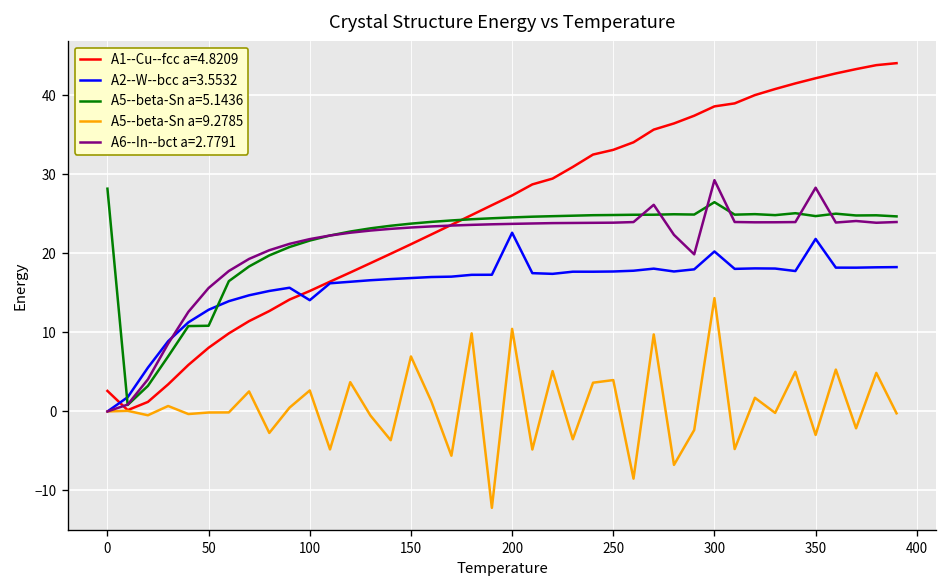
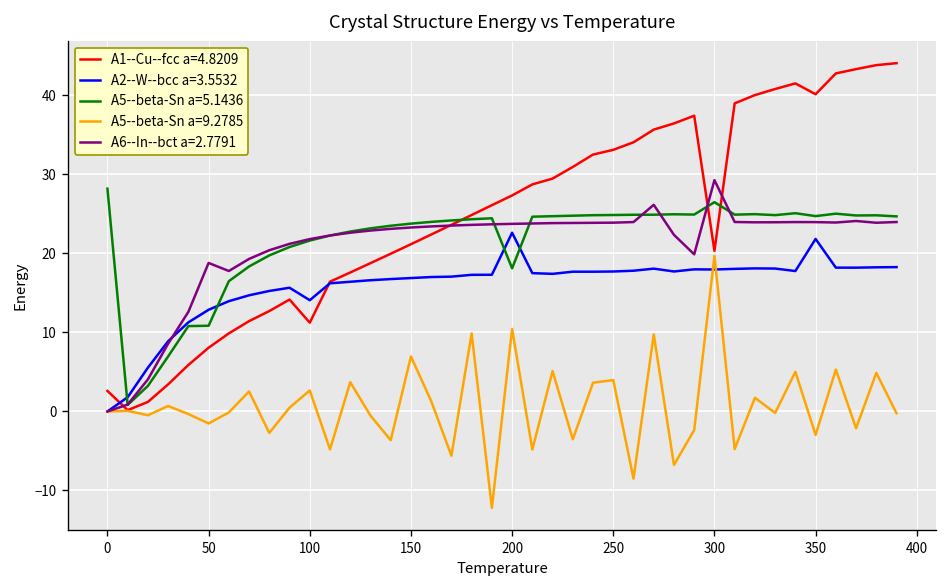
  {
    "A1--Cu--fcc a=4.8209": {
      "0": 3,
      "50": 8,
-     "100": 15,
+     "100": 11,
      "150": 21,
      "200": 27,
      "250": 33,
-     "300": 39,
-     "350": 42
+     "300": 20,
+     "350": 40
    },
    "A2--W--bcc a=3.5532": {
      "50": 13,
      "100": 14,
      "150": 17,
      "200": 23,
      "250": 18,
-     "300": 20,
+     "300": 18,
      "350": 22
    },
    "A5--beta-Sn a=5.1436": {
      "0": 28,
      "50": 11,
      "150": 24,
-     "200": 25,
+     "200": 18,
      "250": 25,
      "300": 26,
      "350": 25
    },
    "A5--beta-Sn a=9.2785": {
-     "50": 0,
+     "50": -2,
      "100": 3,
      "150": 7,
      "200": 10,
      "250": 4,
-     "300": 14,
+     "300": 20,
      "350": -3
    },
    "A6--In--bct a=2.7791": {
-     "50": 16,
+     "50": 19,
      "150": 23,
      "200": 24,
      "250": 24,
      "300": 29,
-     "350": 28
+     "350": 24
    }
  }
